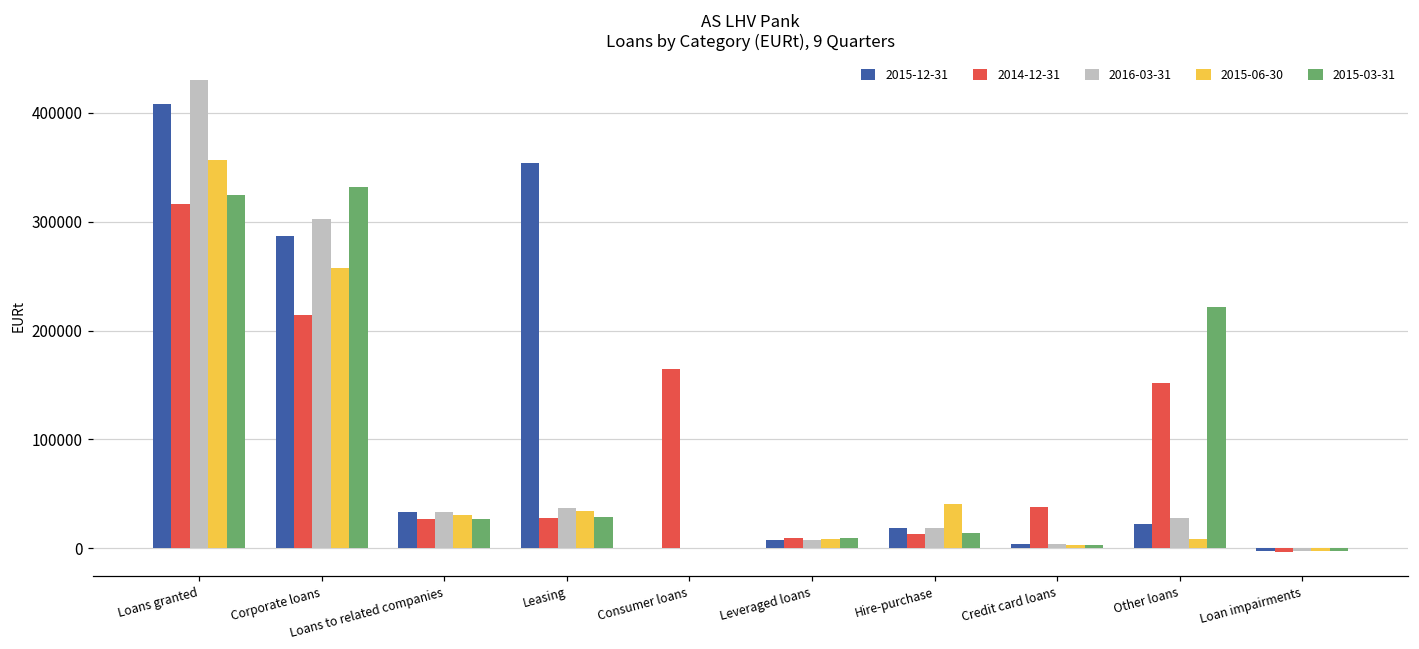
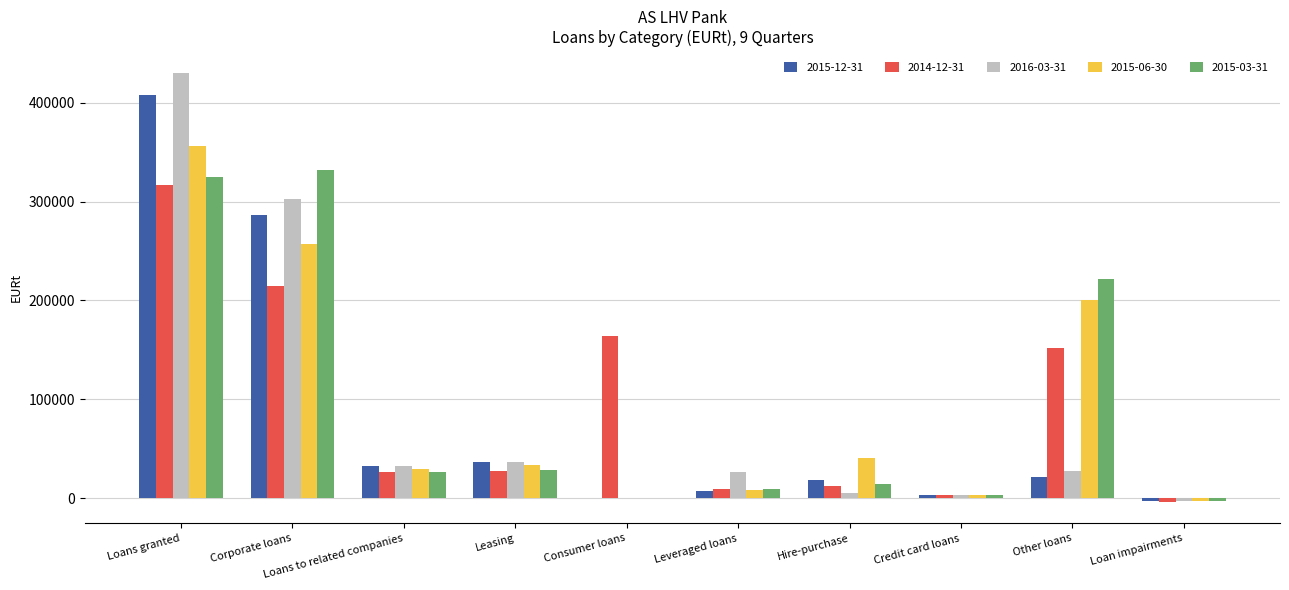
  {
    "2015-12-31": {
      "Loans granted": 410000,
      "Corporate loans": 290000,
      "Loans to related companies": 30000,
-     "Leasing": 350000,
+     "Leasing": 40000,
      "Consumer loans": 0,
      "Leveraged loans": 10000,
      "Hire-purchase": 20000,
      "Credit card loans": 0,
      "Other loans": 20000,
      "Loan impairments": 0
    },
    "2014-12-31": {
      "Loans granted": 320000,
      "Corporate loans": 210000,
      "Loans to related companies": 30000,
      "Leasing": 30000,
      "Consumer loans": 160000,
      "Leveraged loans": 10000,
      "Hire-purchase": 10000,
-     "Credit card loans": 40000,
+     "Credit card loans": 0,
      "Other loans": 150000,
      "Loan impairments": 0
    },
    "2016-03-31": {
      "Loans granted": 430000,
      "Corporate loans": 300000,
      "Loans to related companies": 30000,
      "Leasing": 40000,
      "Consumer loans": 0,
-     "Leveraged loans": 10000,
-     "Hire-purchase": 20000,
+     "Leveraged loans": 30000,
+     "Hire-purchase": 10000,
      "Credit card loans": 0,
      "Other loans": 30000,
      "Loan impairments": 0
    },
    "2015-06-30": {
      "Loans granted": 360000,
      "Corporate loans": 260000,
      "Loans to related companies": 30000,
      "Leasing": 30000,
      "Consumer loans": 0,
      "Leveraged loans": 10000,
      "Hire-purchase": 40000,
      "Credit card loans": 0,
-     "Other loans": 10000
+     "Other loans": 200000
    },
    "2015-03-31": {
      "Loans granted": 330000,
      "Corporate loans": 330000,
      "Loans to related companies": 30000,
      "Leasing": 30000,
      "Consumer loans": 0,
      "Leveraged loans": 10000,
      "Hire-purchase": 10000,
      "Credit card loans": 0,
      "Other loans": 220000
    }
  }
